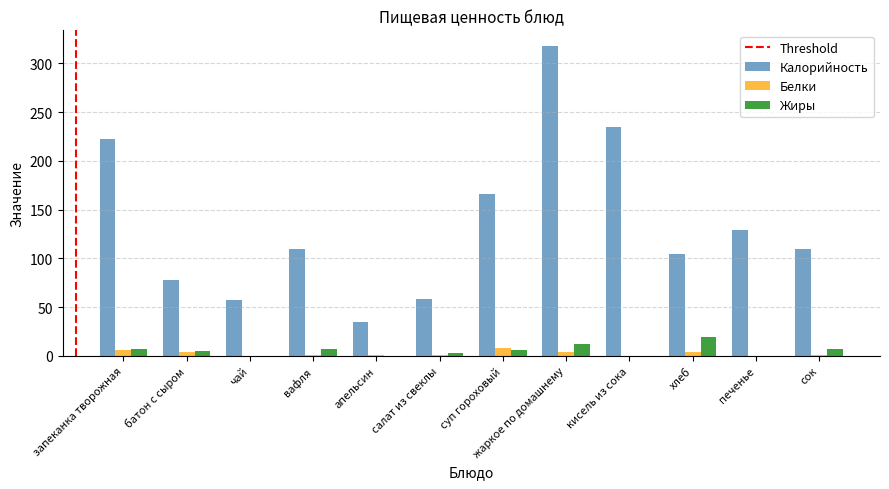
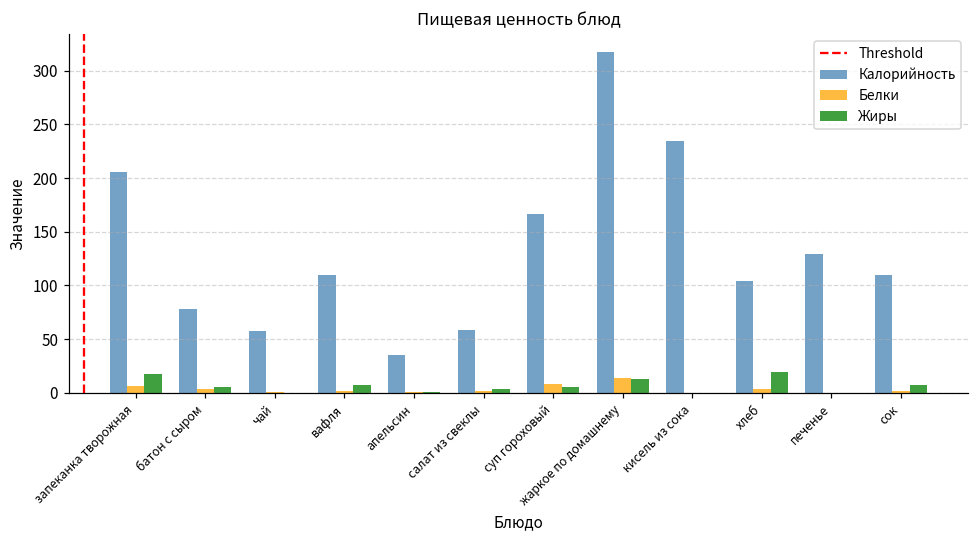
  {
    "Калорийность": {
-     "запеканка творожная": 220,
+     "запеканка творожная": 210,
      "батон с сыром": 80,
      "чай": 60,
      "вафля": 110,
      "апельсин": 40,
      "салат из свеклы": 60,
      "суп гороховый": 170,
      "жаркое по домашнему": 320,
      "кисель из сока": 240,
      "хлеб": 100,
      "печенье": 130,
      "сок": 110
    },
    "Белки": {
      "запеканка творожная": 10,
      "батон с сыром": 0,
      "суп гороховый": 10,
-     "жаркое по домашнему": 0,
+     "жаркое по домашнему": 10,
      "кисель из сока": 0,
      "хлеб": 0,
      "печенье": 0
    },
    "Жиры": {
-     "запеканка творожная": 10,
+     "запеканка творожная": 20,
      "батон с сыром": 0,
      "чай": 0,
      "вафля": 10,
      "салат из свеклы": 0,
      "суп гороховый": 10,
      "жаркое по домашнему": 10,
      "кисель из сока": 0,
      "хлеб": 20,
      "печенье": 0,
      "сок": 10
    }
  }
